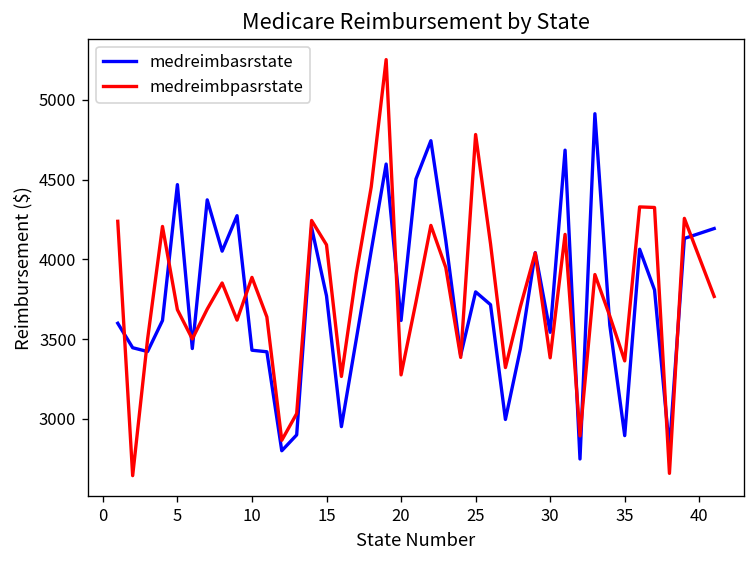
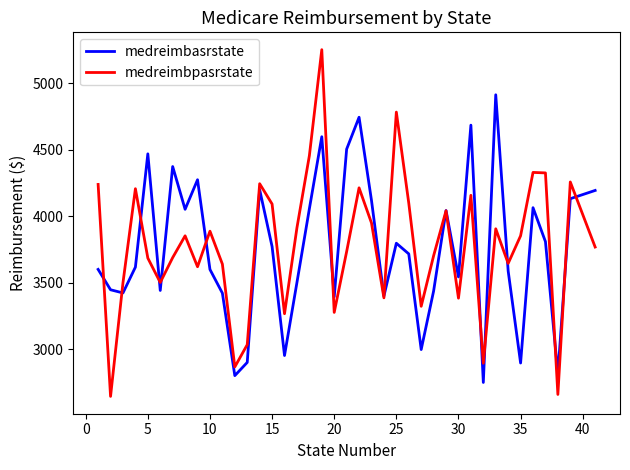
  {
    "medreimbasrstate": {
      "5": 4470,
-     "10": 3430,
+     "10": 3600,
      "15": 3770,
-     "20": 3620,
+     "20": 3390,
      "25": 3800,
      "30": 3540,
      "35": 2900
    },
    "medreimbpasrstate": {
      "5": 3680,
      "10": 3890,
      "15": 4090,
      "20": 3280,
      "25": 4780,
      "30": 3380,
-     "35": 3360
+     "35": 3850
    }
  }
